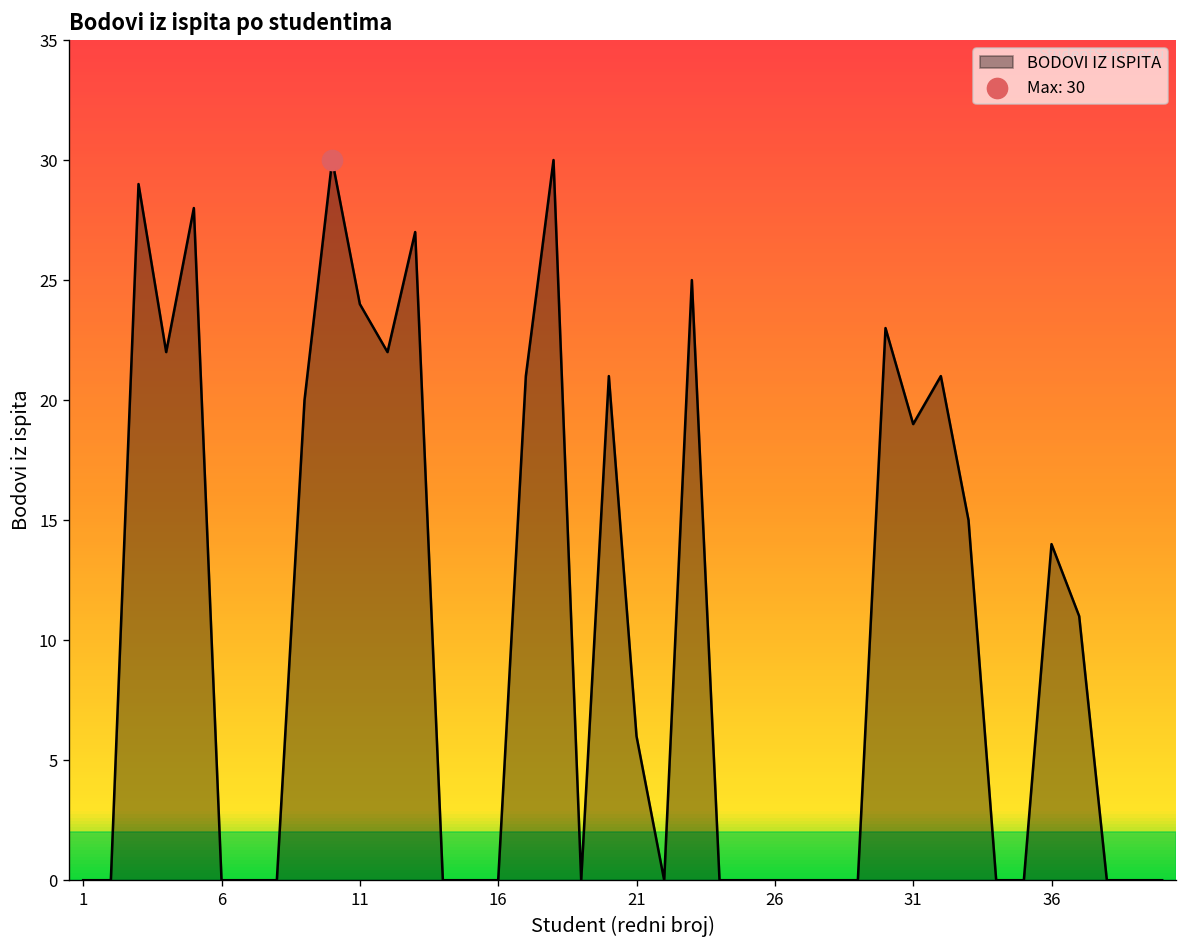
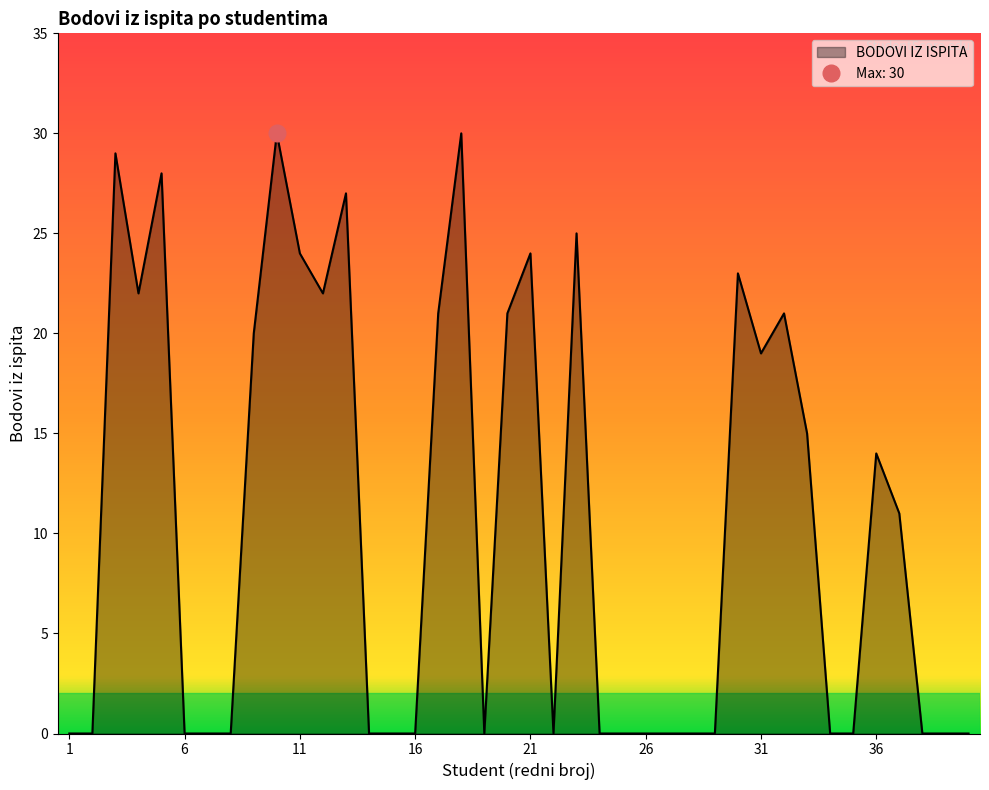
  {
    "BODOVI IZ ISPITA": {
      "11": 24,
-     "21": 6,
+     "21": 24,
      "31": 19,
      "36": 14
    }
  }
